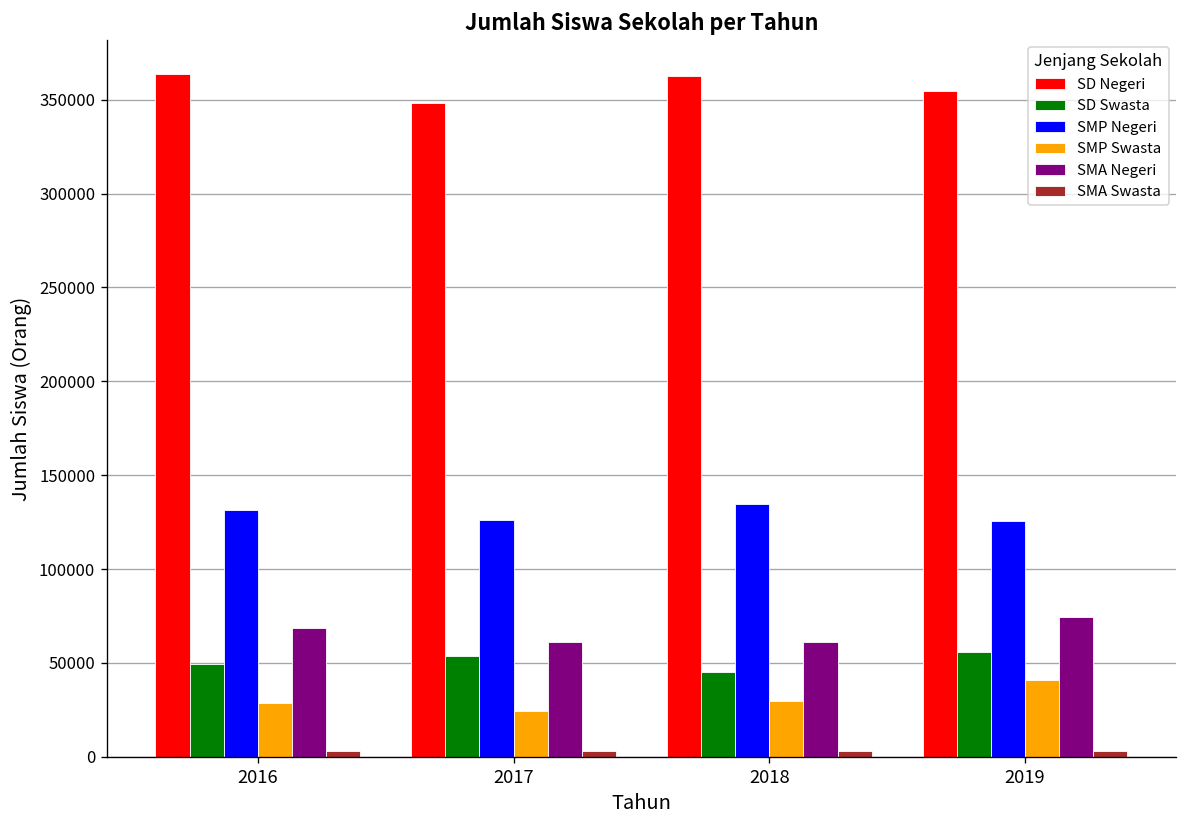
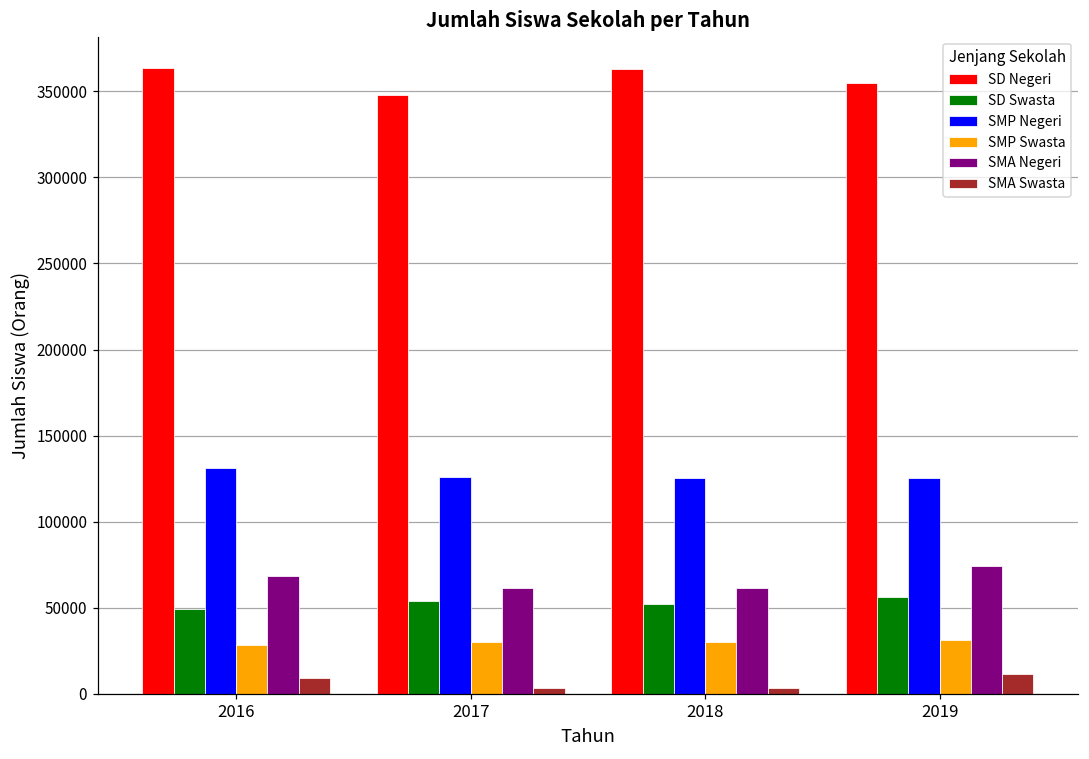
  {
    "SD Negeri": {
      "2016": 364000,
      "2017": 348000,
      "2018": 363000,
      "2019": 355000
    },
    "SD Swasta": {
      "2016": 50000,
      "2017": 54000,
-     "2018": 45000,
+     "2018": 52000,
      "2019": 56000
    },
    "SMP Negeri": {
      "2016": 131000,
      "2017": 126000,
-     "2018": 135000,
+     "2018": 126000,
      "2019": 125000
    },
    "SMP Swasta": {
      "2016": 29000,
-     "2017": 25000,
+     "2017": 30000,
      "2018": 30000,
-     "2019": 41000
+     "2019": 31000
    },
    "SMA Negeri": {
      "2016": 69000,
      "2017": 61000,
      "2018": 61000,
      "2019": 74000
    },
    "SMA Swasta": {
-     "2016": 3000,
+     "2016": 9000,
      "2017": 3000,
      "2018": 3000,
-     "2019": 3000
+     "2019": 12000
    }
  }
